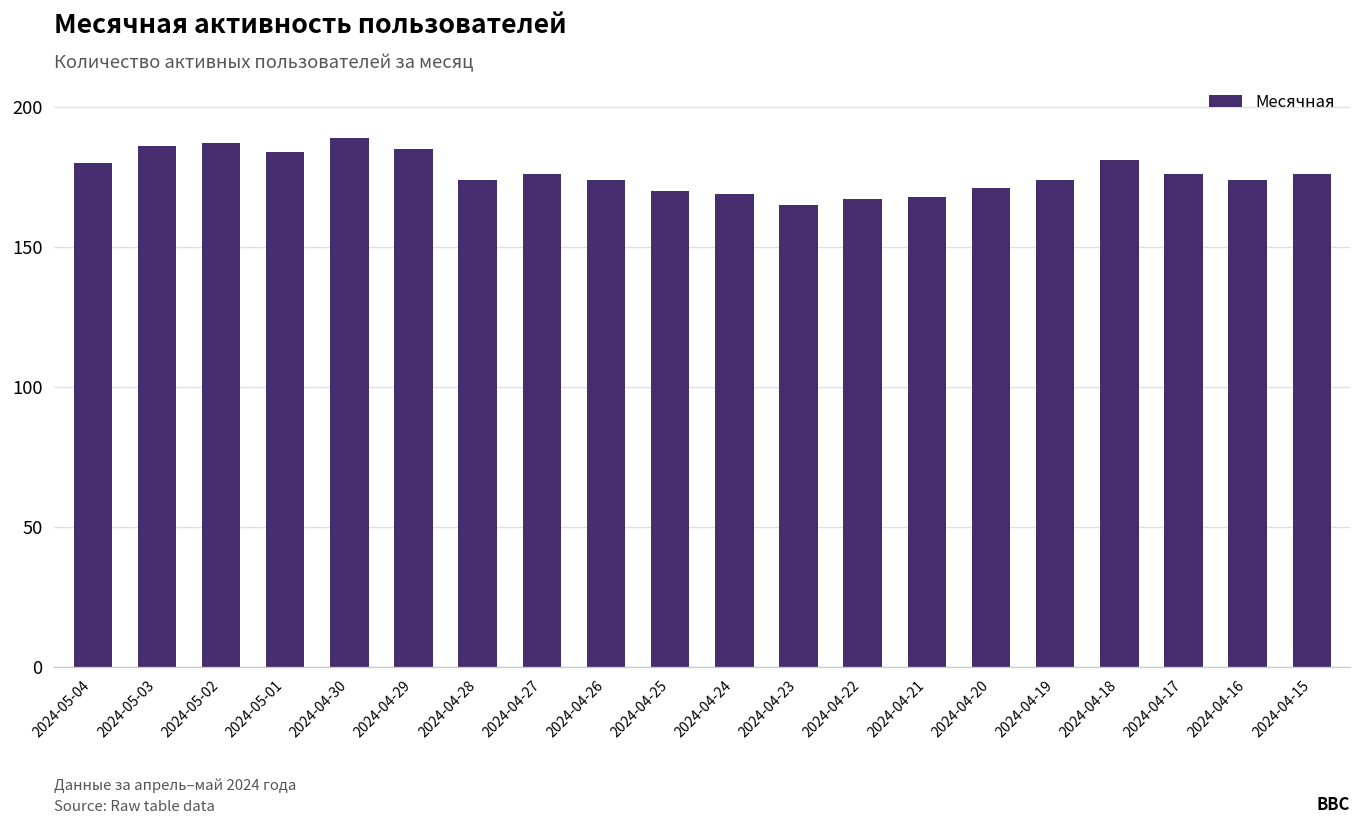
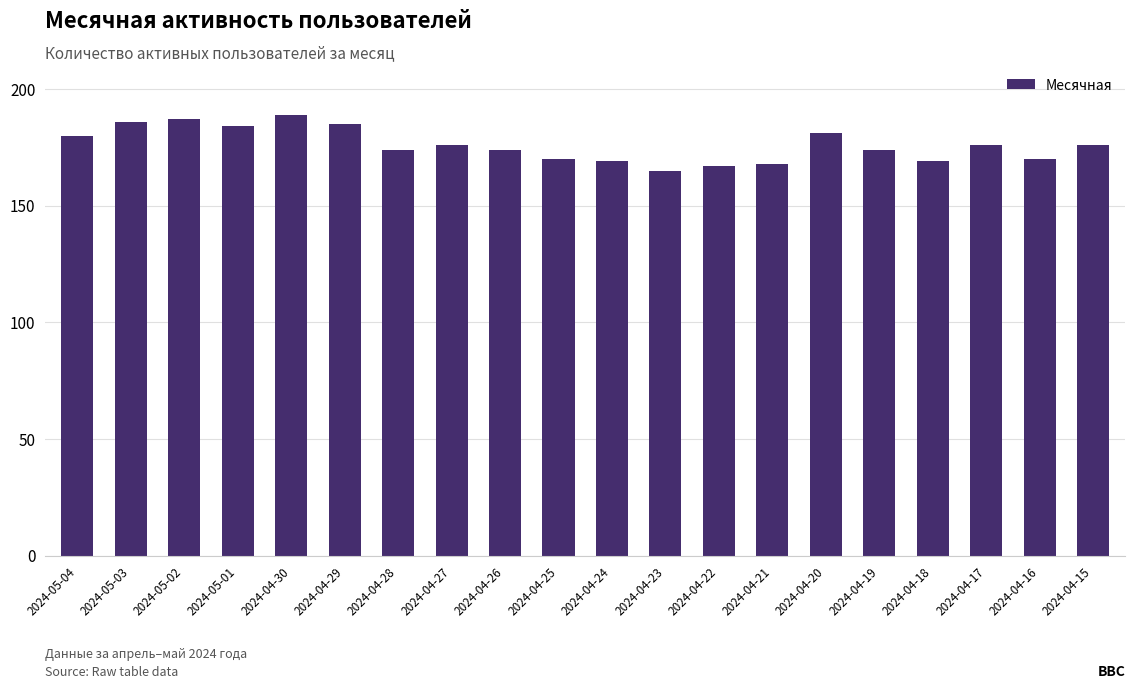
  {
    "2024-05-04": 180,
    "2024-05-03": 186,
    "2024-05-02": 187,
    "2024-05-01": 184,
    "2024-04-30": 189,
    "2024-04-29": 185,
    "2024-04-28": 174,
    "2024-04-27": 176,
    "2024-04-26": 174,
    "2024-04-25": 170,
    "2024-04-24": 169,
    "2024-04-23": 165,
    "2024-04-22": 167,
    "2024-04-21": 168,
-   "2024-04-20": 171,
+   "2024-04-20": 181,
    "2024-04-19": 174,
-   "2024-04-18": 181,
+   "2024-04-18": 169,
    "2024-04-17": 176,
-   "2024-04-16": 174,
+   "2024-04-16": 170,
    "2024-04-15": 176
  }
